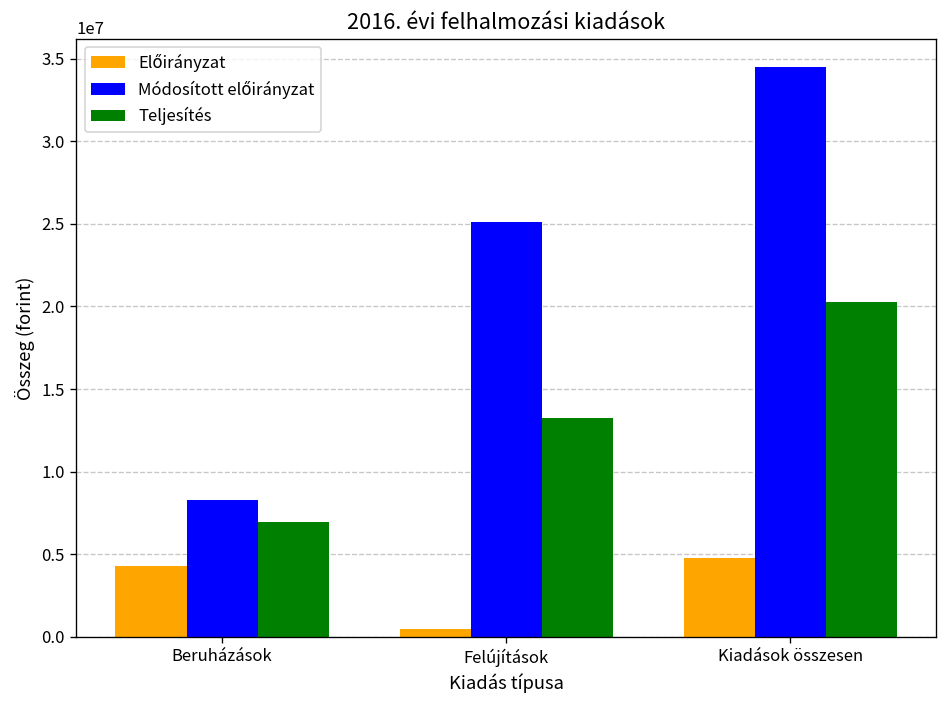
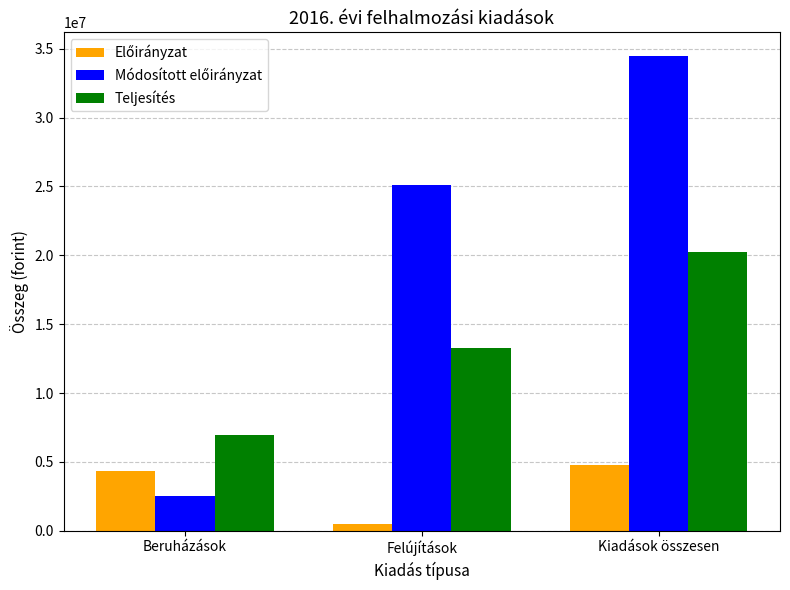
  {
    "Előirányzat": {
      "Beruházások": 4300000,
      "Felújítások": 500000,
      "Kiadások összesen": 4800000
    },
    "Módosított előirányzat": {
-     "Beruházások": 8300000,
+     "Beruházások": 2500000,
      "Felújítások": 25100000,
      "Kiadások összesen": 34500000
    },
    "Teljesítés": {
      "Beruházások": 7000000,
      "Felújítások": 13300000,
      "Kiadások összesen": 20200000
    }
  }
